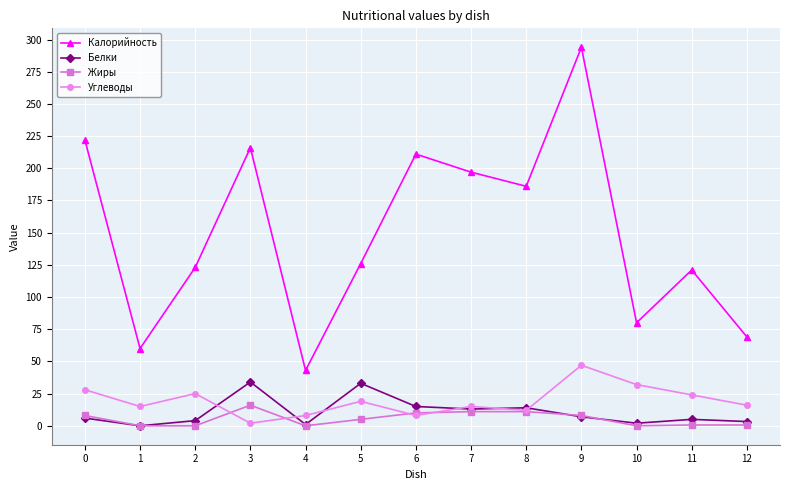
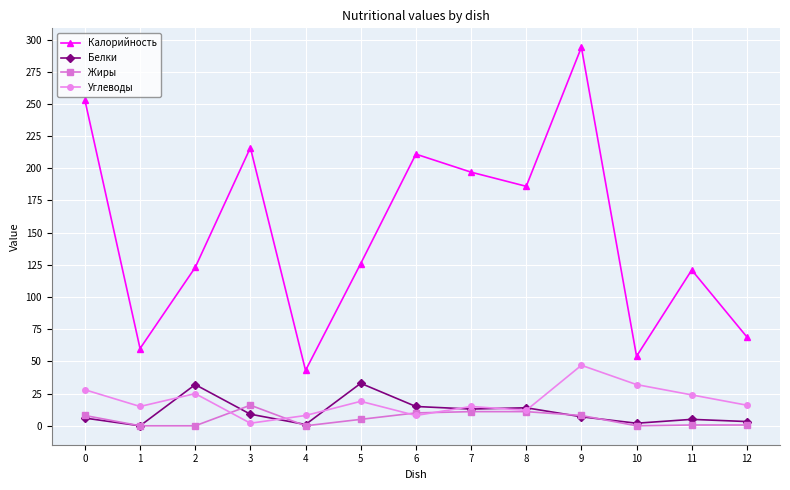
  {
    "Калорийность": {
-     "0": 222,
+     "0": 253,
      "1": 60,
      "2": 123,
      "3": 216,
      "4": 43,
      "5": 126,
      "6": 211,
      "7": 197,
      "8": 186,
      "9": 294,
-     "10": 80,
+     "10": 54,
      "11": 121,
      "12": 69
    },
    "Белки": {
      "0": 6,
-     "2": 4,
-     "3": 34,
+     "2": 32,
+     "3": 9,
      "5": 33,
      "6": 15,
      "10": 2,
      "11": 5,
      "12": 3
    }
  }
